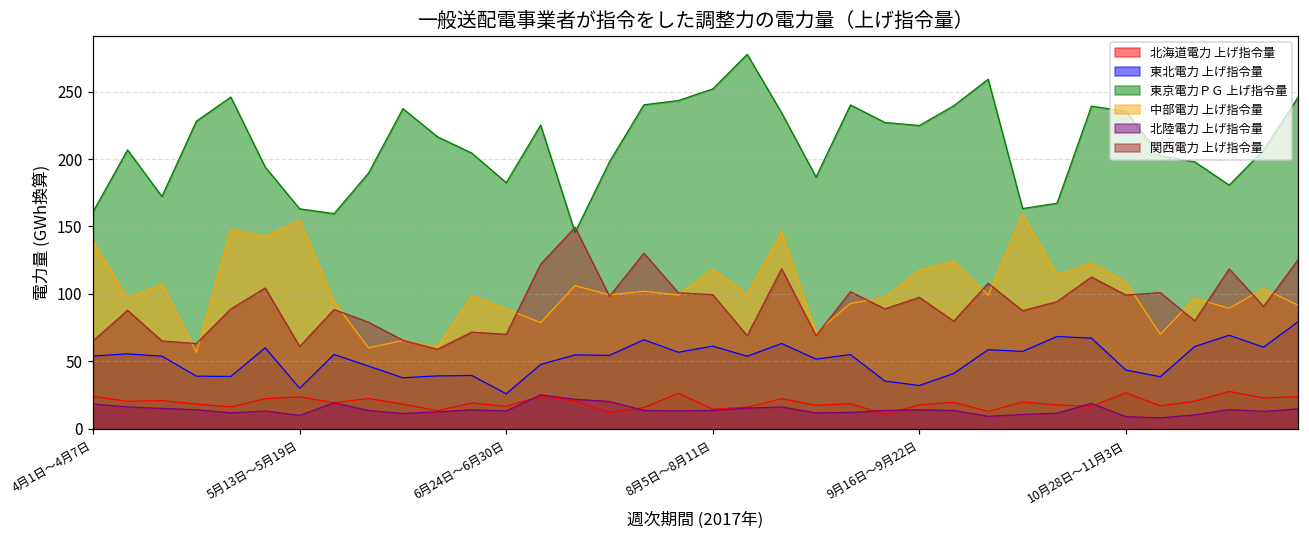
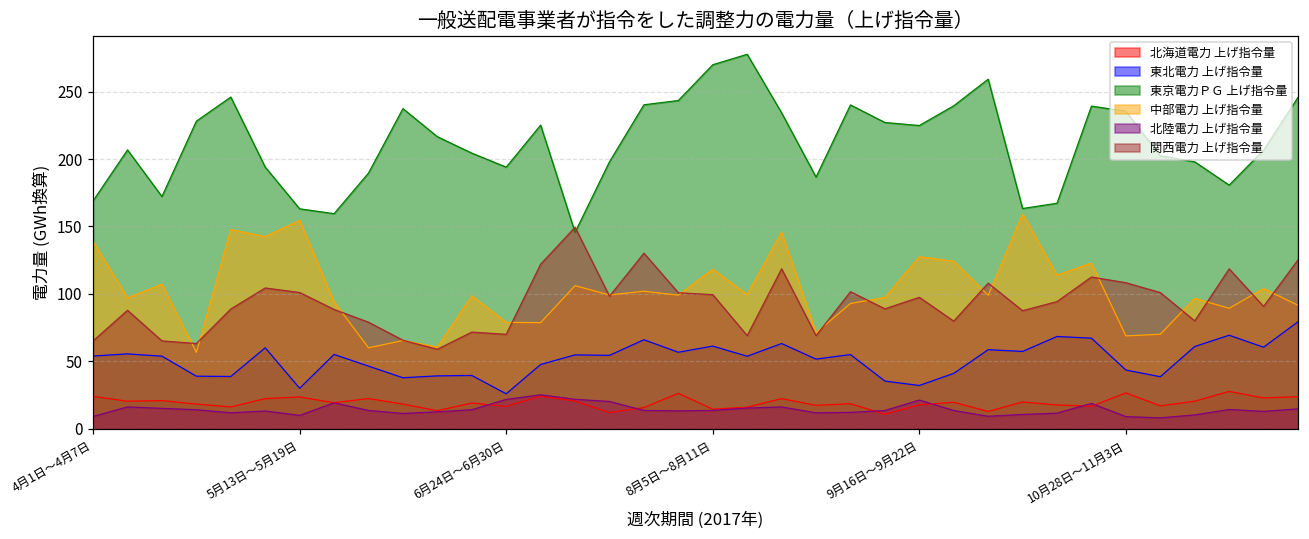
  {
    "北海道電力 上げ指令量": {
      "4月1日～4月7日": 24,
      "5月13日～5月19日": 24,
      "6月24日～6月30日": 17,
      "9月16日～9月22日": 18,
      "10月28日～11月3日": 27
    },
    "東北電力 上げ指令量": {
      "4月1日～4月7日": 54,
      "5月13日～5月19日": 30,
      "6月24日～6月30日": 26,
      "8月5日～8月11日": 61,
      "9月16日～9月22日": 32,
      "10月28日～11月3日": 44
    },
    "東京電力ＰＧ 上げ指令量": {
-     "4月1日～4月7日": 161,
+     "4月1日～4月7日": 169,
      "5月13日～5月19日": 163,
-     "6月24日～6月30日": 182,
-     "8月5日～8月11日": 252,
+     "6月24日～6月30日": 194,
+     "8月5日～8月11日": 270,
      "9月16日～9月22日": 225
    },
    "中部電力 上げ指令量": {
      "4月1日～4月7日": 139,
      "5月13日～5月19日": 155,
-     "6月24日～6月30日": 89,
+     "6月24日～6月30日": 79,
      "8月5日～8月11日": 118,
-     "9月16日～9月22日": 118,
-     "10月28日～11月3日": 109
+     "9月16日～9月22日": 128,
+     "10月28日～11月3日": 69
    },
    "北陸電力 上げ指令量": {
-     "4月1日～4月7日": 18,
+     "4月1日～4月7日": 9,
      "5月13日～5月19日": 10,
-     "6月24日～6月30日": 13,
-     "9月16日～9月22日": 14,
+     "6月24日～6月30日": 22,
+     "9月16日～9月22日": 21,
      "10月28日～11月3日": 9
    },
    "関西電力 上げ指令量": {
      "4月1日～4月7日": 65,
-     "5月13日～5月19日": 61,
+     "5月13日～5月19日": 101,
      "6月24日～6月30日": 70,
      "8月5日～8月11日": 99,
      "9月16日～9月22日": 97,
-     "10月28日～11月3日": 99
+     "10月28日～11月3日": 108
    }
  }
